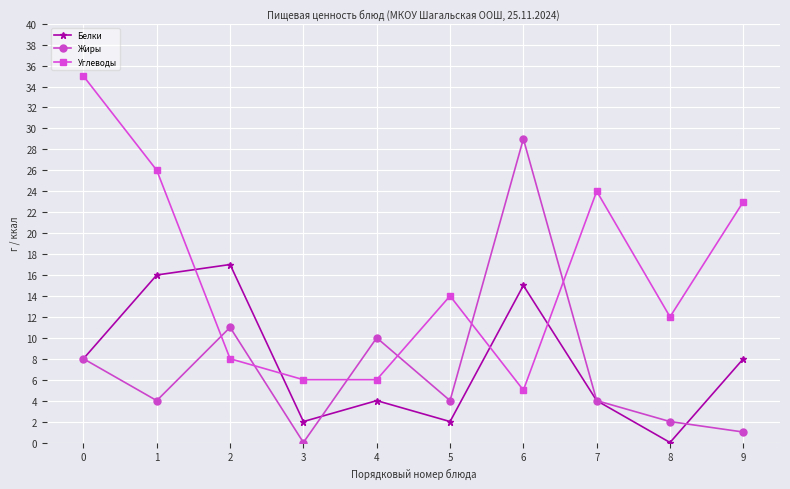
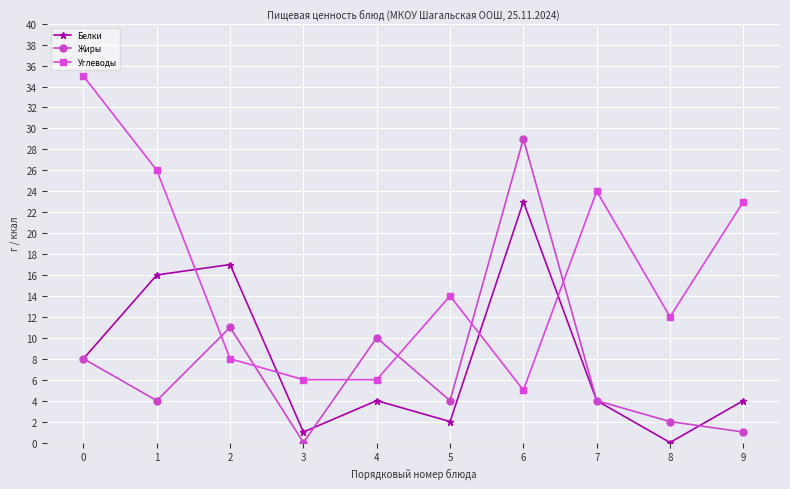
  {
    "Белки": {
      "1": 16,
      "2": 17,
-     "3": 2,
+     "3": 1,
      "4": 4,
      "5": 2,
-     "6": 15,
+     "6": 23,
      "8": 0,
-     "9": 8
+     "9": 4
    }
  }
